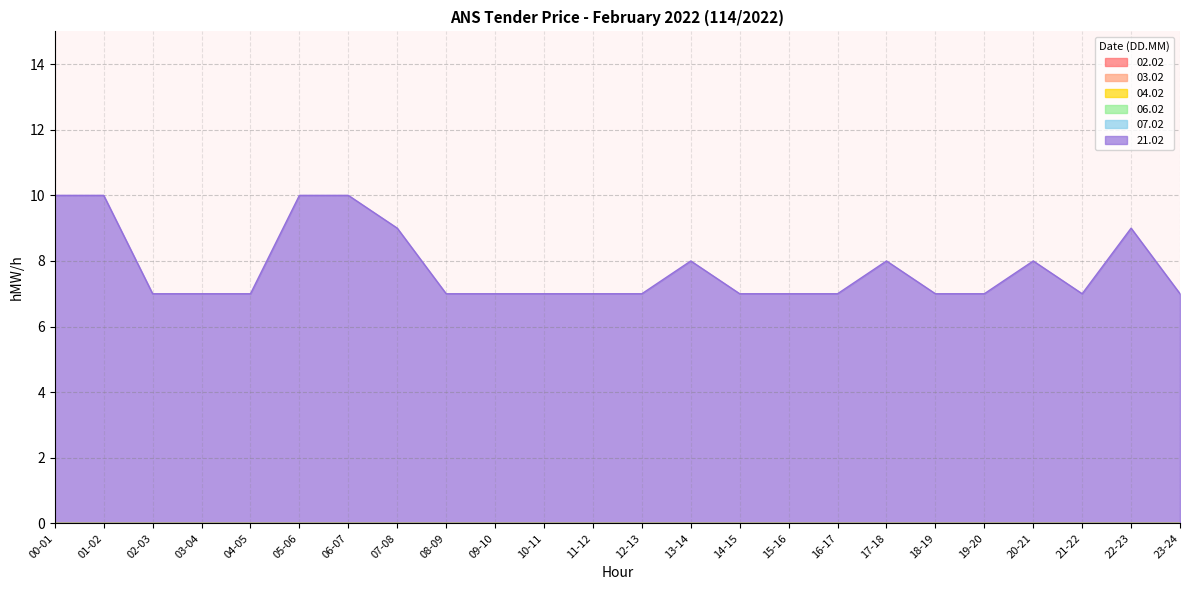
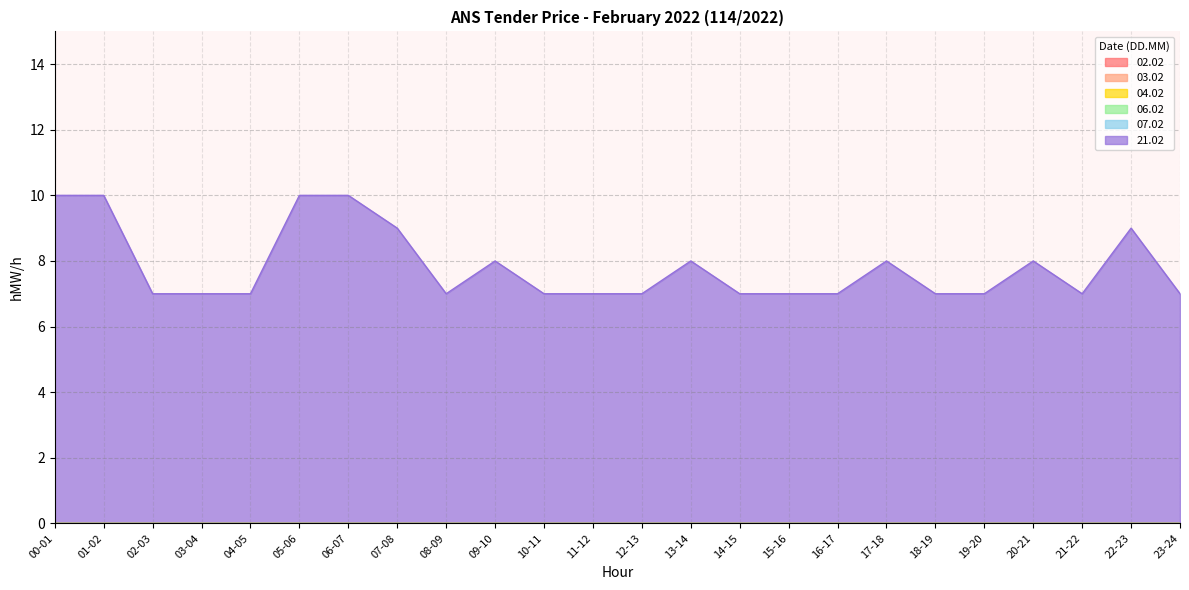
  {
    "07.02": {
      "00-01": 0,
      "01-02": 0,
      "02-03": 0,
      "03-04": 0,
      "04-05": 0,
      "05-06": 0,
      "06-07": 0,
      "07-08": 0,
      "08-09": 0,
      "09-10": 0,
      "10-11": 0,
      "11-12": 0,
      "12-13": 0,
      "13-14": 0,
      "14-15": 0,
      "15-16": 0,
      "16-17": 0,
      "17-18": 0,
      "18-19": 0,
      "19-20": 0,
      "20-21": 0,
      "21-22": 0,
      "22-23": 0,
      "23-24": 0
    },
    "21.02": {
      "00-01": 10,
      "01-02": 10,
      "02-03": 7,
      "03-04": 7,
      "04-05": 7,
      "05-06": 10,
      "06-07": 10,
      "07-08": 9,
      "08-09": 7,
-     "09-10": 7,
+     "09-10": 8,
      "10-11": 7,
      "11-12": 7,
      "12-13": 7,
      "13-14": 8,
      "14-15": 7,
      "15-16": 7,
      "16-17": 7,
      "17-18": 8,
      "18-19": 7,
      "19-20": 7,
      "20-21": 8,
      "21-22": 7,
      "22-23": 9,
      "23-24": 7
    }
  }
